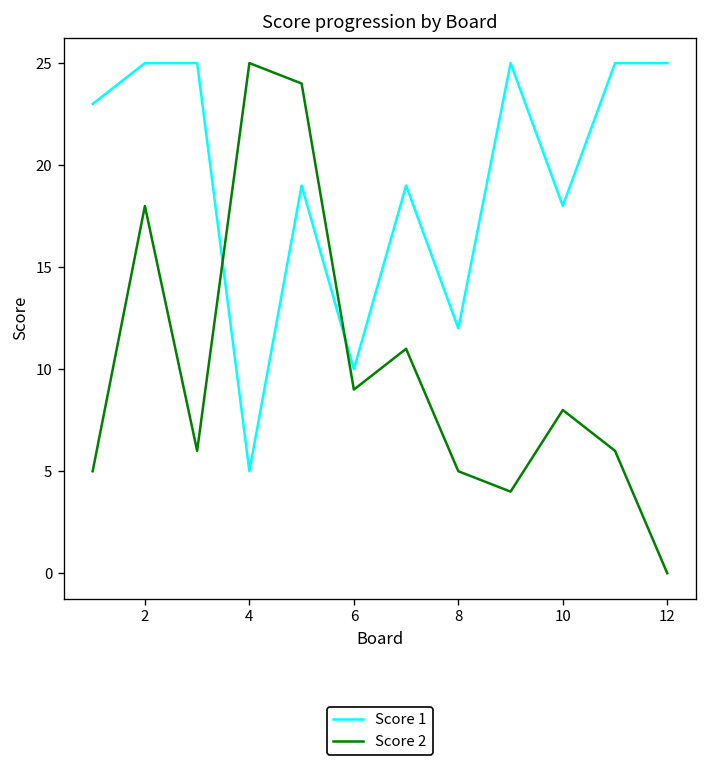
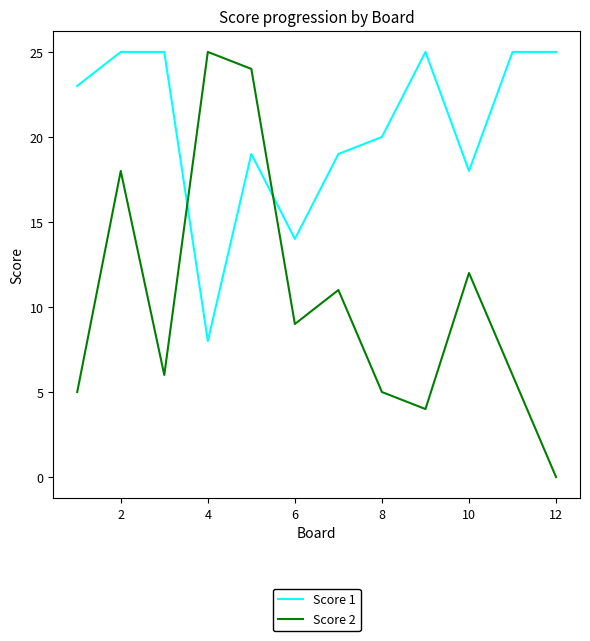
  {
    "Score 1": {
      "2": 25,
-     "4": 5,
-     "6": 10,
-     "8": 12,
+     "4": 8,
+     "6": 14,
+     "8": 20,
      "10": 18,
      "12": 25
    },
    "Score 2": {
      "2": 18,
      "4": 25,
      "6": 9,
      "8": 5,
-     "10": 8,
+     "10": 12,
      "12": 0
    }
  }
